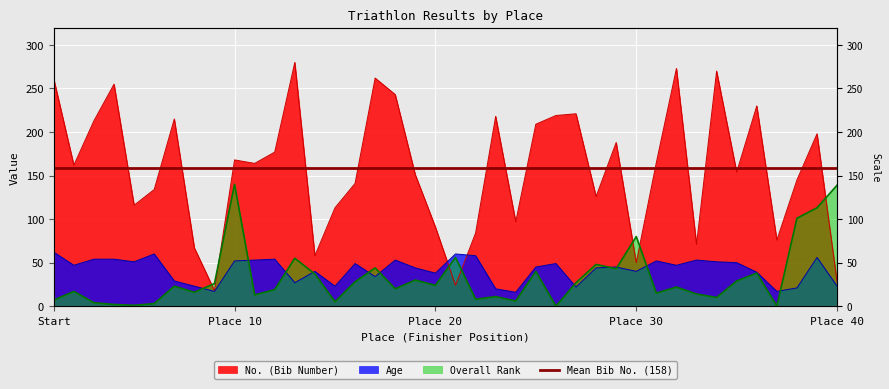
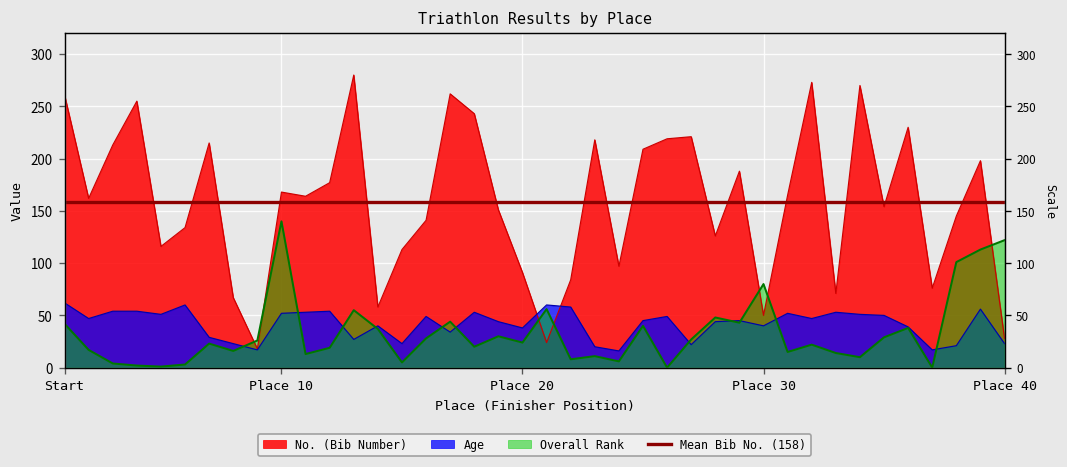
  {
    "No. (Bib Number)": {
      "Start": 260,
      "Place 10": 170,
      "Place 20": 90,
      "Place 30": 50,
      "Place 40": 30
    },
    "Age": {
      "Start": 60,
      "Place 10": 50,
      "Place 20": 40,
      "Place 30": 40,
      "Place 40": 20
    },
    "Overall Rank": {
-     "Start": 10,
+     "Start": 40,
      "Place 10": 140,
      "Place 20": 20,
      "Place 30": 80,
-     "Place 40": 140
+     "Place 40": 120
    }
  }
